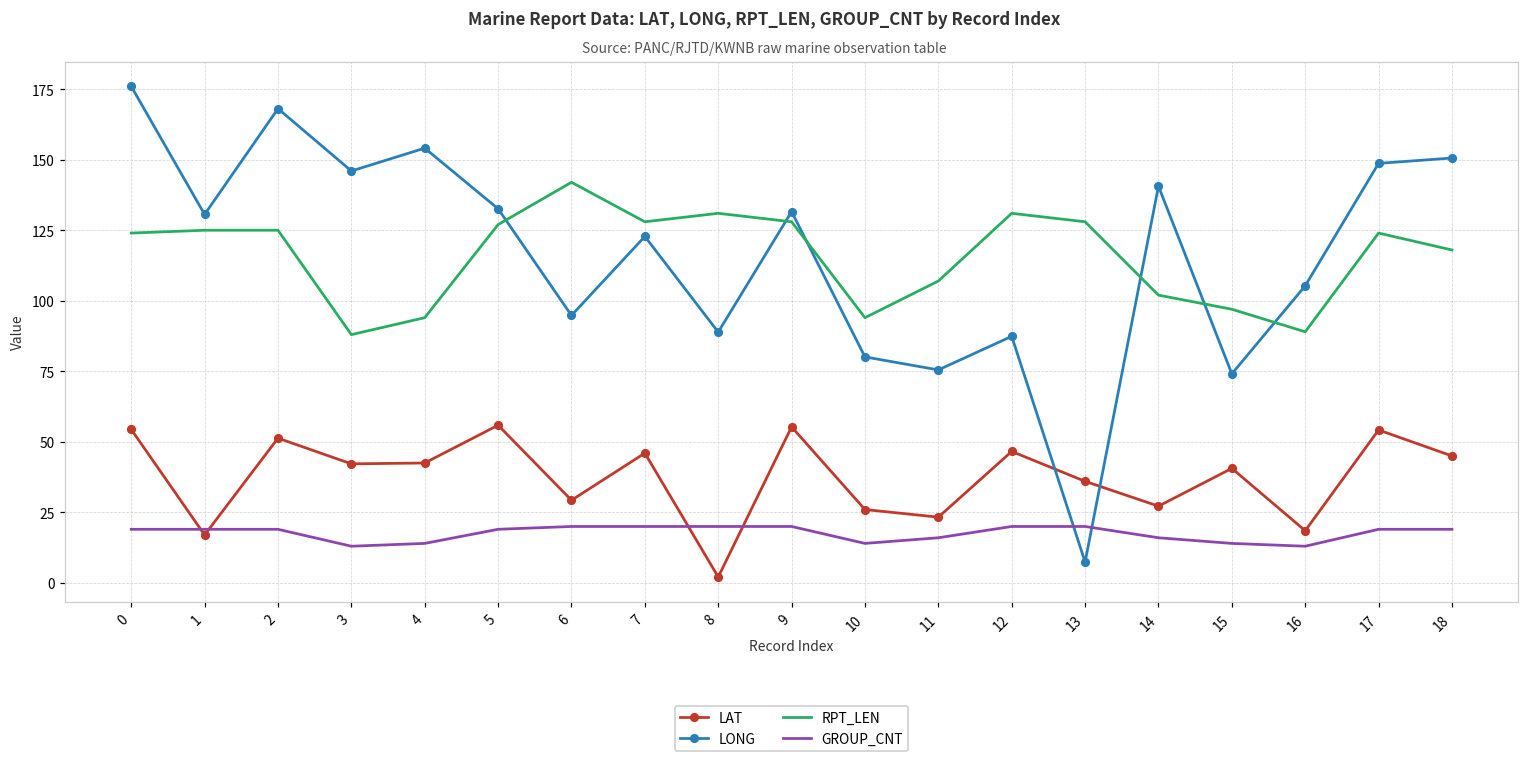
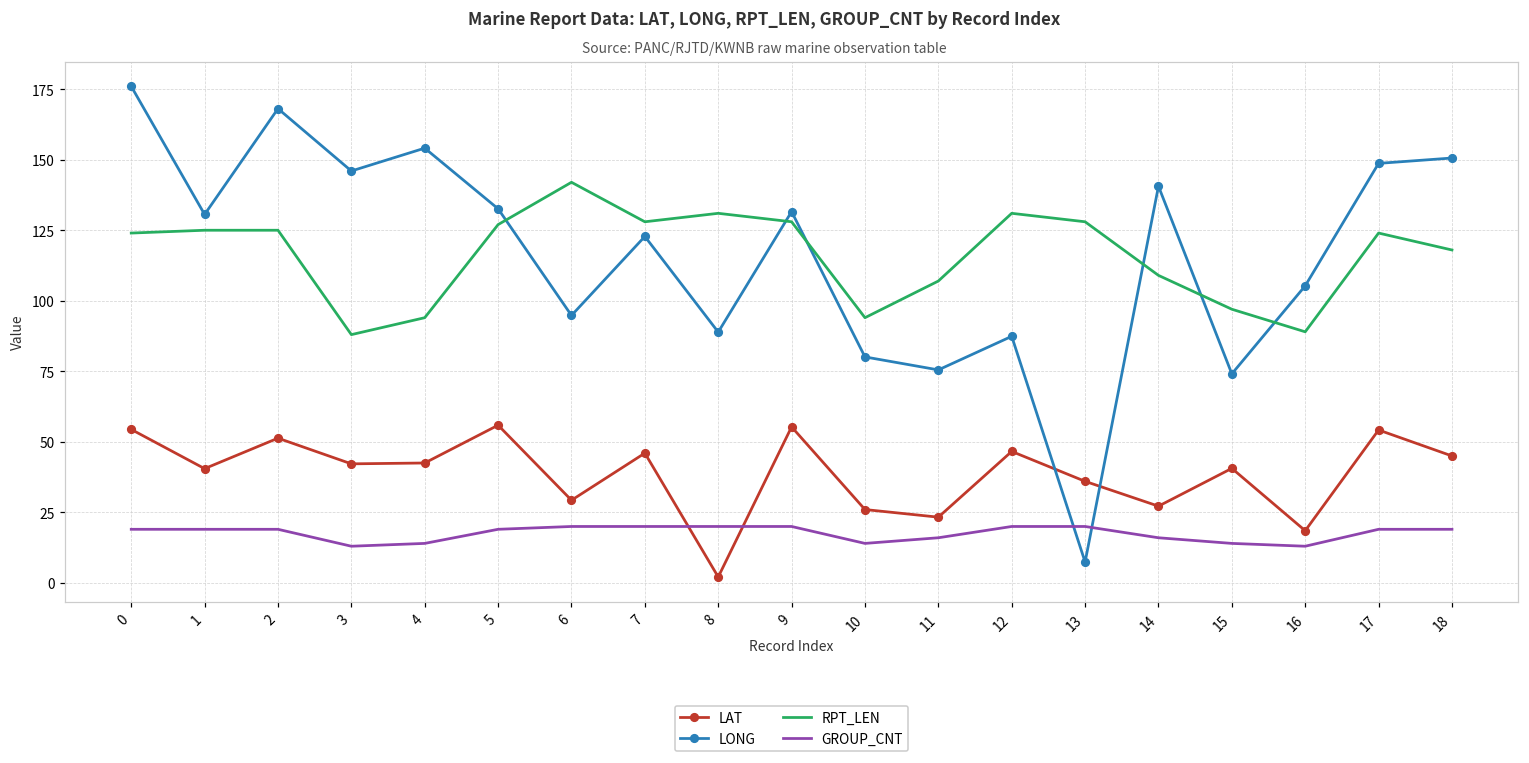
  {
    "LAT": {
      "0": 54,
-     "1": 17,
+     "1": 41,
      "2": 51,
      "3": 42,
      "4": 43,
      "5": 56,
      "6": 29,
      "7": 46,
      "8": 2,
      "9": 55,
      "10": 26,
      "11": 23,
      "12": 47,
      "13": 36,
      "14": 27,
      "15": 41,
      "16": 19,
      "17": 54,
      "18": 45
    },
    "LONG": {
      "0": 176,
      "1": 131,
      "2": 168,
      "3": 146,
      "4": 154,
      "5": 133,
      "6": 95,
      "7": 123,
      "8": 89,
      "9": 132,
      "10": 80,
      "11": 76,
      "12": 87,
      "13": 7,
      "14": 141,
      "15": 74,
      "16": 105,
      "17": 149,
      "18": 151
    },
    "RPT_LEN": {
      "0": 124,
      "1": 125,
      "2": 125,
      "3": 88,
      "4": 94,
      "5": 127,
      "6": 142,
      "7": 128,
      "8": 131,
      "9": 128,
      "10": 94,
      "11": 107,
      "12": 131,
      "13": 128,
-     "14": 102,
+     "14": 109,
      "15": 97,
      "16": 89,
      "17": 124,
      "18": 118
    },
    "GROUP_CNT": {
      "0": 19,
      "1": 19,
      "2": 19,
      "3": 13,
      "4": 14,
      "5": 19,
      "6": 20,
      "7": 20,
      "8": 20,
      "9": 20,
      "10": 14,
      "11": 16,
      "12": 20,
      "13": 20,
      "14": 16,
      "15": 14,
      "16": 13,
      "17": 19,
      "18": 19
    }
  }
